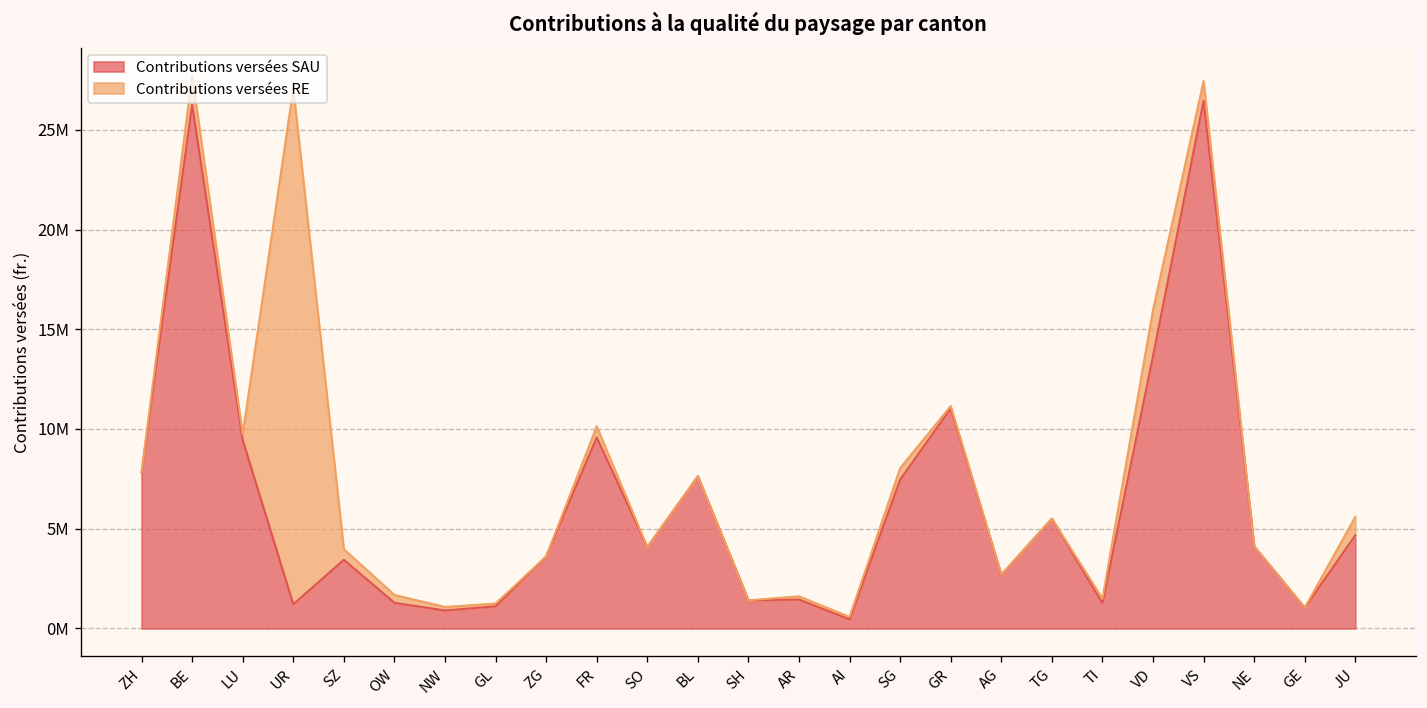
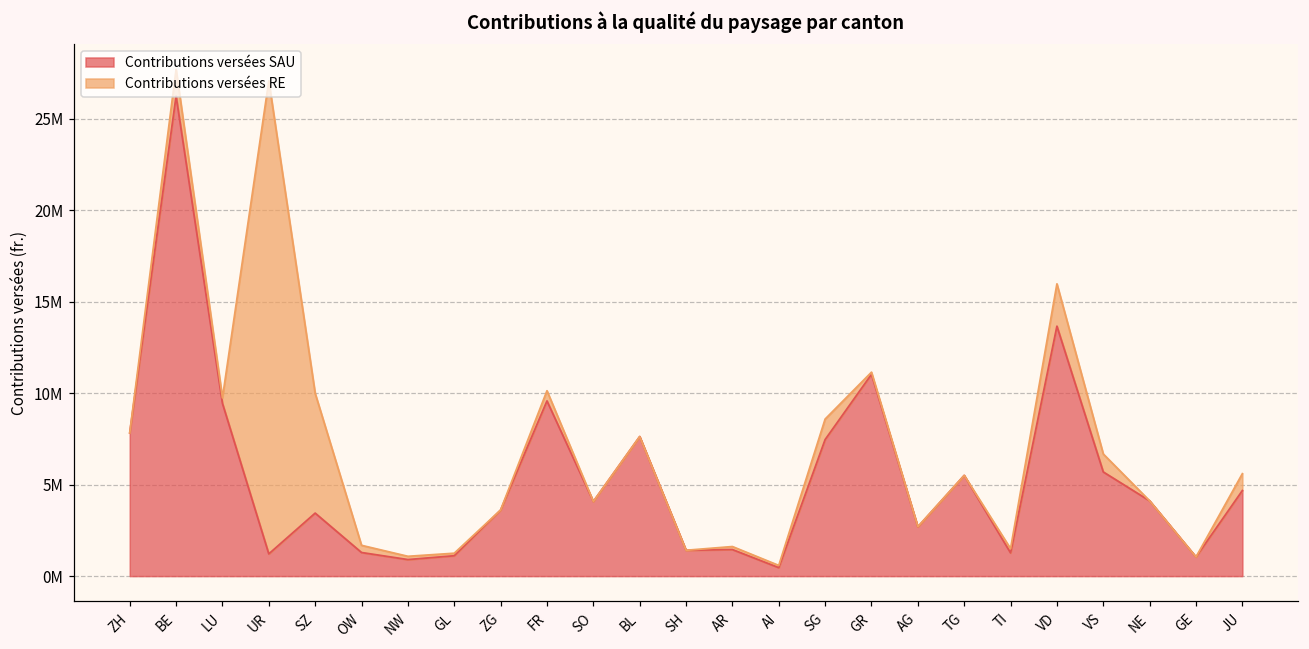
  {
    "Contributions versées SAU": {
      "LU": 9400000,
      "UR": 1200000,
      "SZ": 3400000,
      "OW": 1300000,
      "NW": 900000,
      "FR": 9600000,
      "AR": 1500000,
      "SG": 7500000,
      "TI": 1300000,
      "VD": 13700000,
-     "VS": 26500000,
+     "VS": 5700000,
      "JU": 4700000
    },
    "Contributions versées RE": {
      "LU": 300000,
-     "SZ": 500000,
+     "SZ": 6500000,
      "OW": 400000,
      "NW": 200000,
      "FR": 600000,
      "AR": 200000,
-     "SG": 600000,
+     "SG": 1100000,
      "TI": 200000,
      "VD": 2300000,
      "VS": 1000000,
      "JU": 900000
    }
  }
